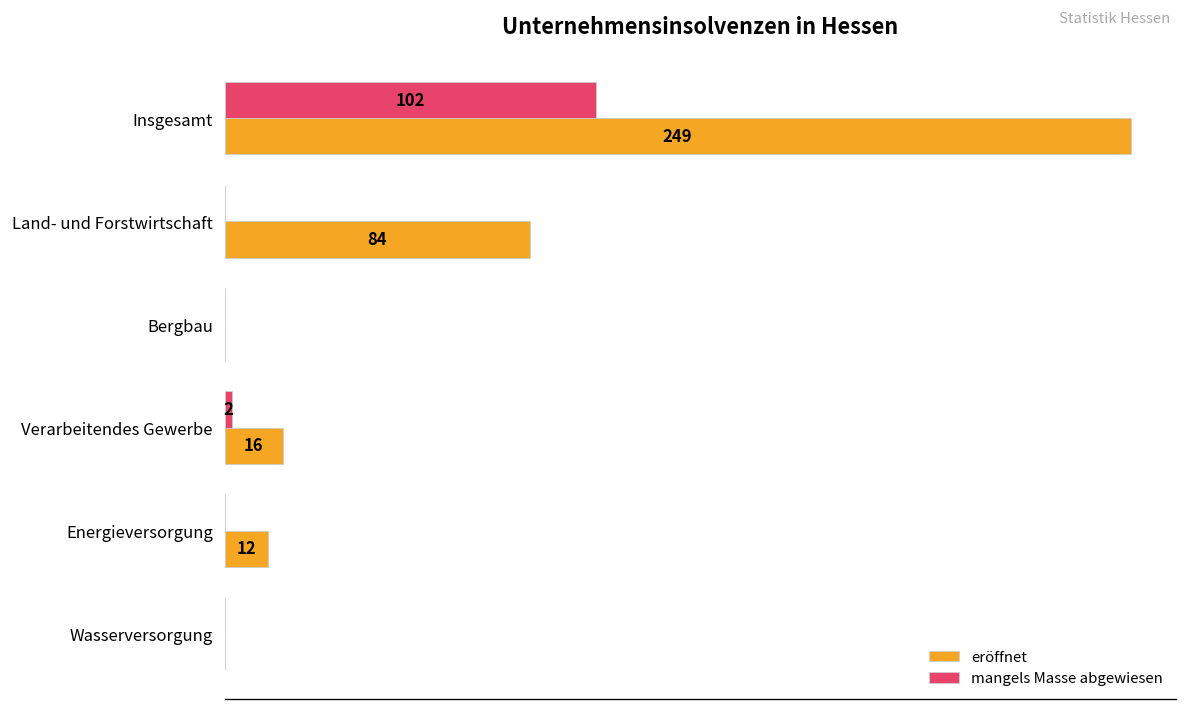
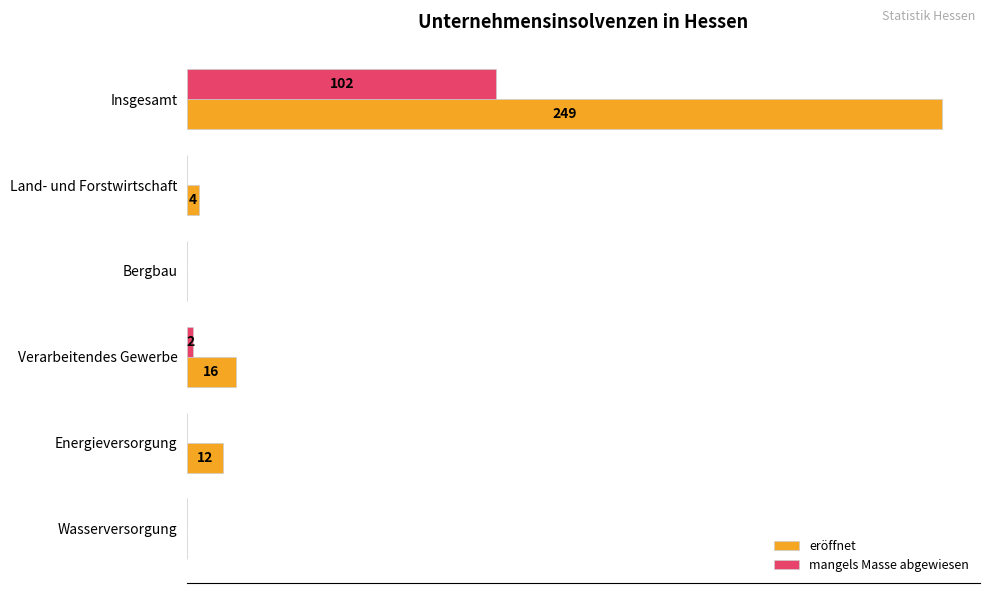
  {
    "eröffnet": {
      "Insgesamt": 249,
-     "Land- und Forstwirtschaft": 84,
+     "Land- und Forstwirtschaft": 4,
      "Verarbeitendes Gewerbe": 16,
      "Energieversorgung": 12
    },
    "mangels Masse abgewiesen": {
      "Insgesamt": 102,
      "Verarbeitendes Gewerbe": 2
    }
  }
